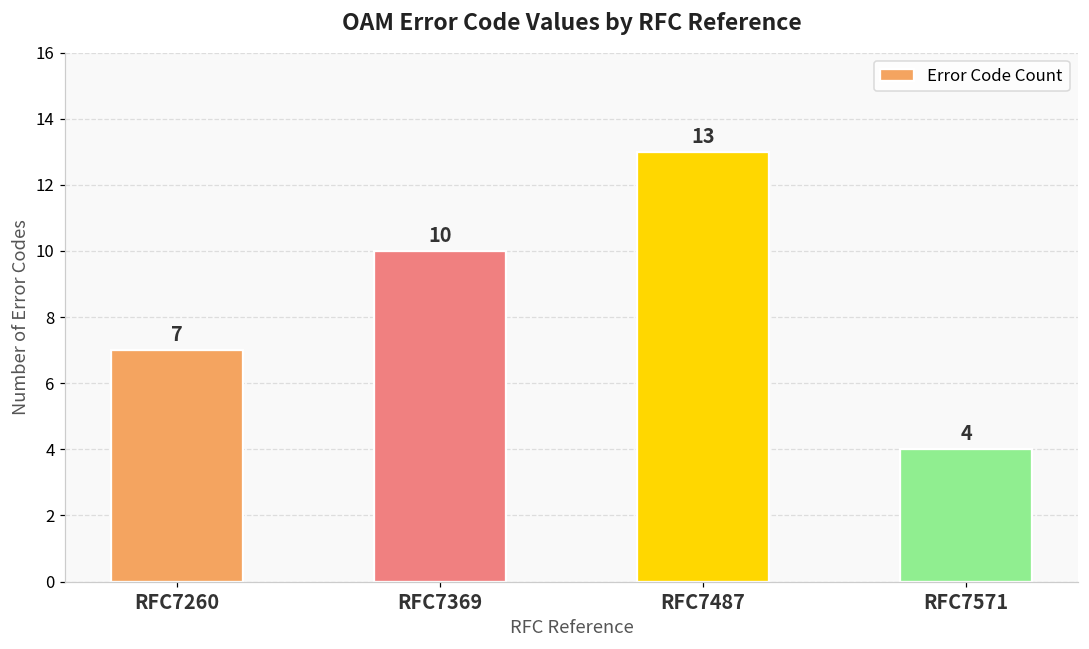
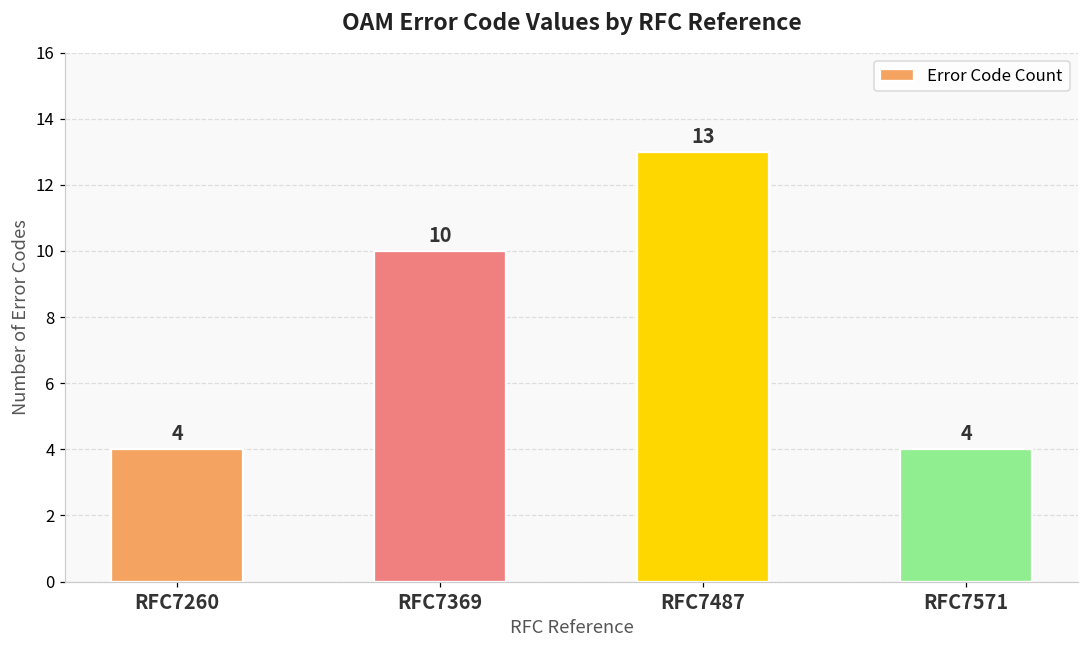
  {
-   "RFC7260": 7,
+   "RFC7260": 4,
    "RFC7369": 10,
    "RFC7487": 13,
    "RFC7571": 4
  }
